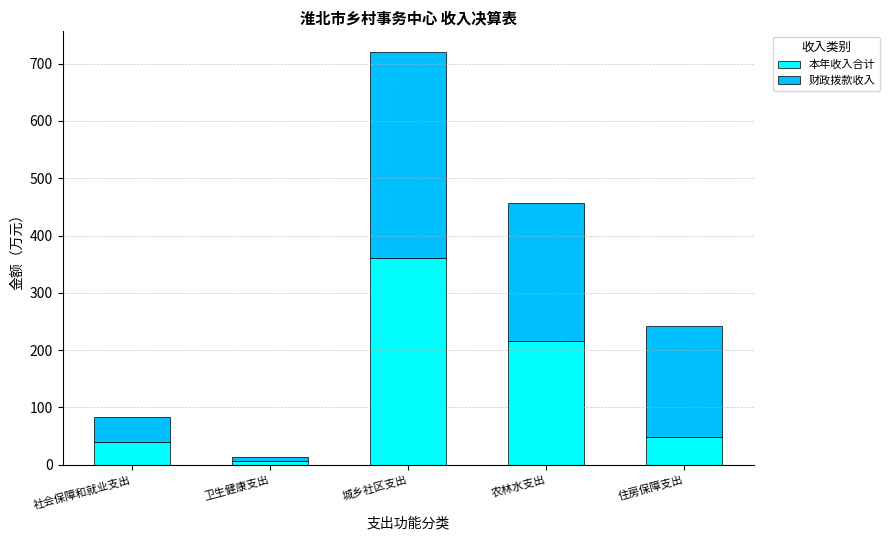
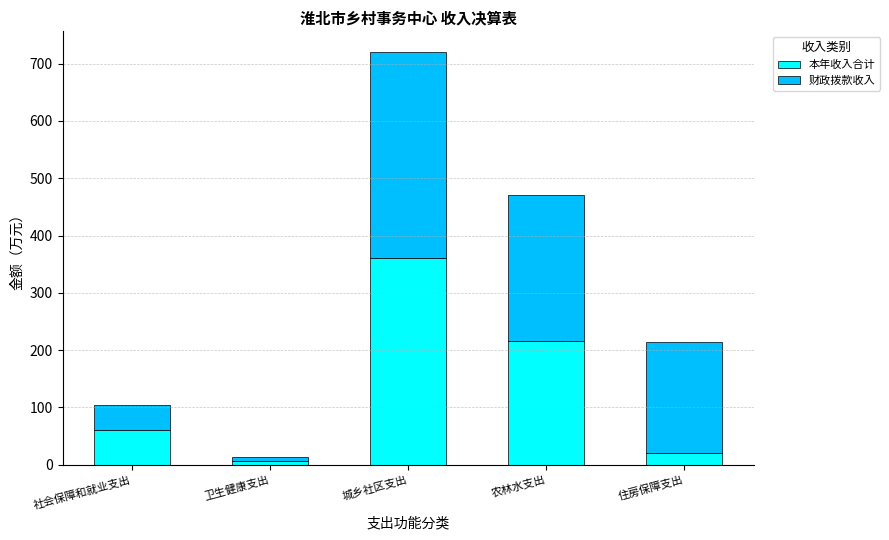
  {
    "本年收入合计": {
-     "社会保障和就业支出": 40,
+     "社会保障和就业支出": 60,
      "卫生健康支出": 10,
      "城乡社区支出": 360,
      "农林水支出": 210,
-     "住房保障支出": 50
+     "住房保障支出": 20
    },
    "财政拨款收入": {
      "社会保障和就业支出": 40,
      "卫生健康支出": 10,
      "城乡社区支出": 360,
-     "农林水支出": 240,
+     "农林水支出": 260,
      "住房保障支出": 190
    }
  }
